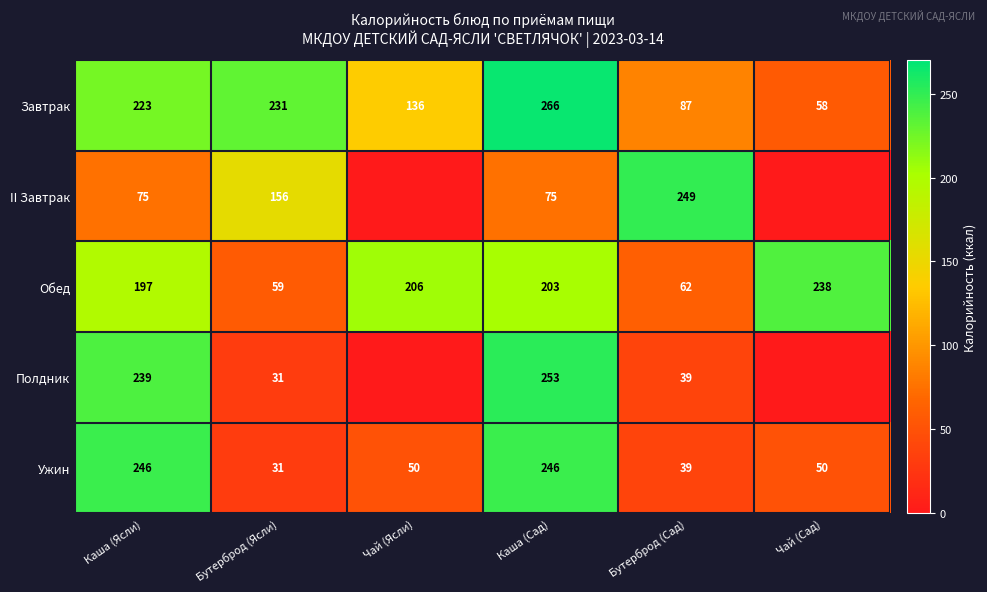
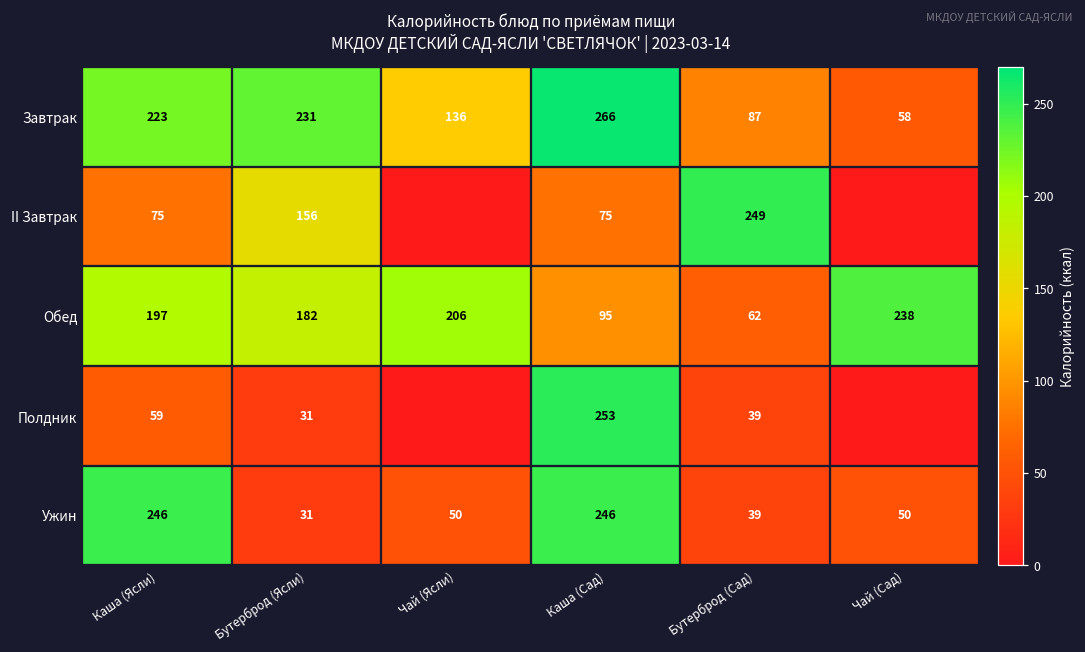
  {
    "Завтрак": {
      "Каша (Ясли)": 223,
      "Бутерброд (Ясли)": 231,
      "Чай (Ясли)": 136,
      "Каша (Сад)": 266,
      "Бутерброд (Сад)": 87,
      "Чай (Сад)": 58
    },
    "II Завтрак": {
      "Каша (Ясли)": 75,
      "Бутерброд (Ясли)": 156,
      "Каша (Сад)": 75,
      "Бутерброд (Сад)": 249
    },
    "Обед": {
      "Каша (Ясли)": 197,
-     "Бутерброд (Ясли)": 59,
+     "Бутерброд (Ясли)": 182,
      "Чай (Ясли)": 206,
-     "Каша (Сад)": 203,
+     "Каша (Сад)": 95,
      "Бутерброд (Сад)": 62,
      "Чай (Сад)": 238
    },
    "Полдник": {
-     "Каша (Ясли)": 239,
+     "Каша (Ясли)": 59,
      "Бутерброд (Ясли)": 31,
      "Каша (Сад)": 253,
      "Бутерброд (Сад)": 39
    },
    "Ужин": {
      "Каша (Ясли)": 246,
      "Бутерброд (Ясли)": 31,
      "Чай (Ясли)": 50,
      "Каша (Сад)": 246,
      "Бутерброд (Сад)": 39,
      "Чай (Сад)": 50
    }
  }
